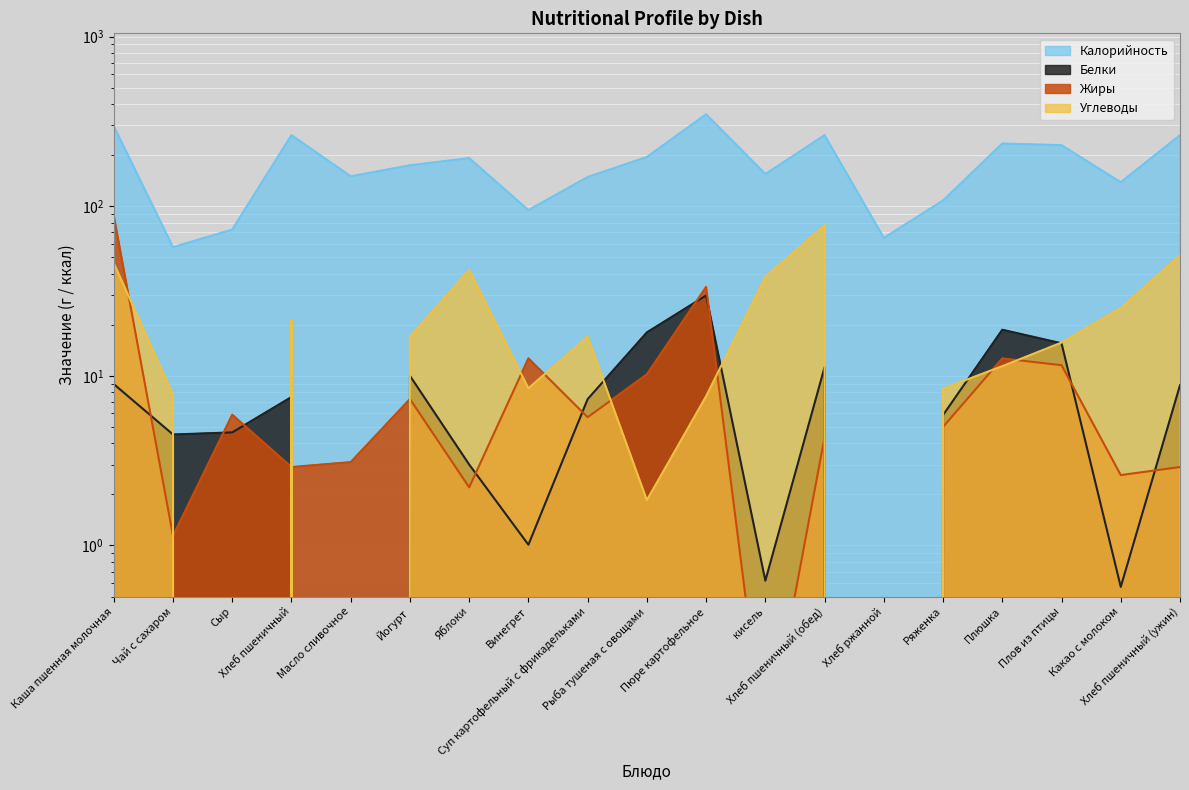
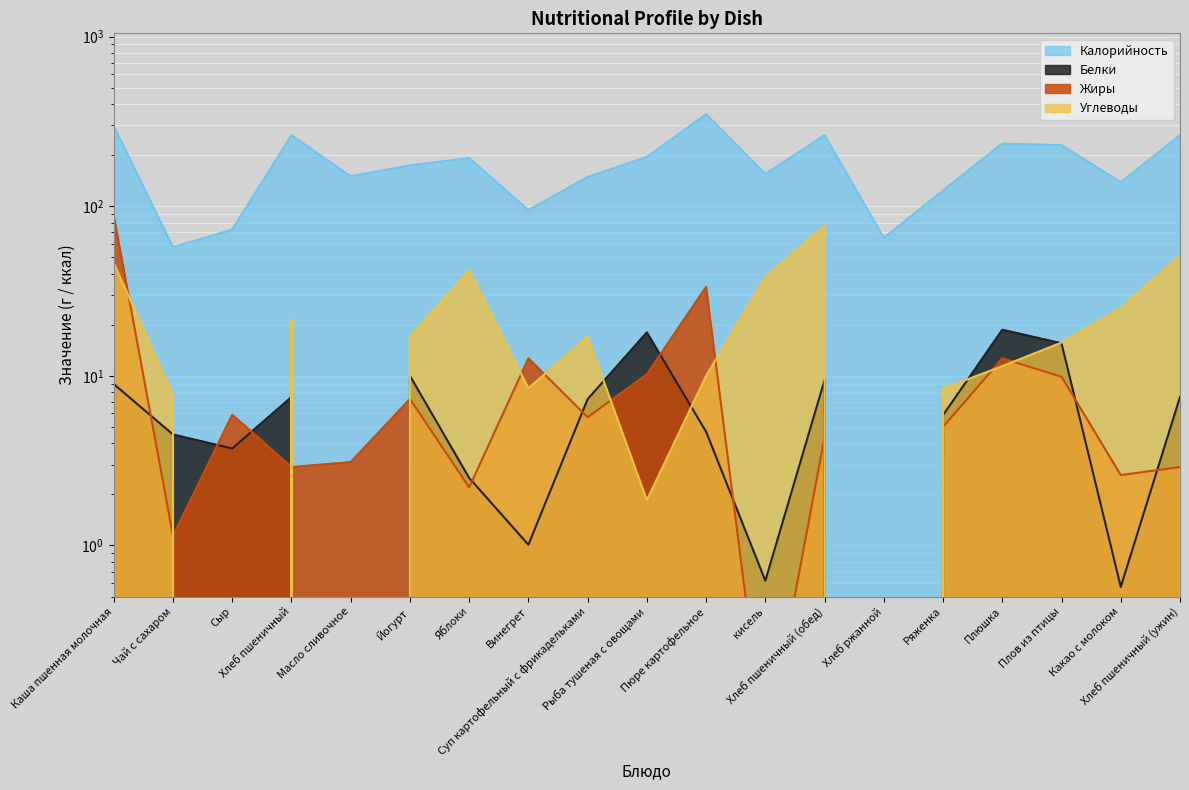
  {
    "Калорийность": {
      "Каша пшенная молочная": 300,
      "Чай с сахаром": 57,
      "Сыр": 73,
      "Хлеб пшеничный": 260,
      "Масло сливочное": 150,
      "Йогурт": 170,
      "Яблоки": 190,
      "Винегрет": 90,
      "Суп картофельный с фрикадельками": 150,
      "Рыба тушеная с овощами": 200,
      "Пюре картофельное": 350,
      "кисель": 150,
      "Хлеб пшеничный (обед)": 260,
      "Хлеб ржанной": 65,
-     "Ряженка": 110,
+     "Ряженка": 120,
      "Плюшка": 230,
      "Плов из птицы": 230,
      "Какао с молоком": 140,
      "Хлеб пшеничный (ужин)": 260
    },
    "Белки": {
      "Каша пшенная молочная": 9,
      "Чай с сахаром": 4.5,
-     "Сыр": 4.6,
+     "Сыр": 3.7,
      "Хлеб пшеничный": 8,
      "Йогурт": 10,
-     "Яблоки": 3.0,
+     "Яблоки": 2.5,
      "Винегрет": 1.0,
      "Суп картофельный с фрикадельками": 7.3,
      "Рыба тушеная с овощами": 18,
-     "Пюре картофельное": 30,
+     "Пюре картофельное": 4.7,
      "кисель": 0.6,
-     "Хлеб пшеничный (обед)": 11,
+     "Хлеб пшеничный (обед)": 9,
      "Ряженка": 5.9,
      "Плюшка": 19,
      "Какао с молоком": 0.57,
-     "Хлеб пшеничный (ужин)": 9
+     "Хлеб пшеничный (ужин)": 8
    },
    "Жиры": {
      "Каша пшенная молочная": 90,
      "Чай с сахаром": 1.1,
      "Сыр": 6,
      "Хлеб пшеничный": 2.9,
      "Масло сливочное": 3,
      "Йогурт": 7.3,
      "Яблоки": 2.2,
      "Винегрет": 13,
      "Суп картофельный с фрикадельками": 5.7,
      "Рыба тушеная с овощами": 10,
      "Пюре картофельное": 33,
      "Хлеб пшеничный (обед)": 4.4,
      "Ряженка": 5,
      "Плюшка": 13,
-     "Плов из птицы": 12,
+     "Плов из птицы": 10,
      "Какао с молоком": 2.6,
      "Хлеб пшеничный (ужин)": 2.9
    },
    "Углеводы": {
      "Каша пшенная молочная": 46,
      "Чай с сахаром": 8,
      "Хлеб пшеничный": 21,
      "Йогурт": 17,
      "Яблоки": 42,
      "Винегрет": 8,
      "Суп картофельный с фрикадельками": 17,
      "Рыба тушеная с овощами": 1.9,
-     "Пюре картофельное": 8,
+     "Пюре картофельное": 10,
      "кисель": 38,
      "Хлеб пшеничный (обед)": 80,
      "Ряженка": 8,
      "Плюшка": 11,
      "Какао с молоком": 25,
      "Хлеб пшеничный (ужин)": 51
    }
  }
